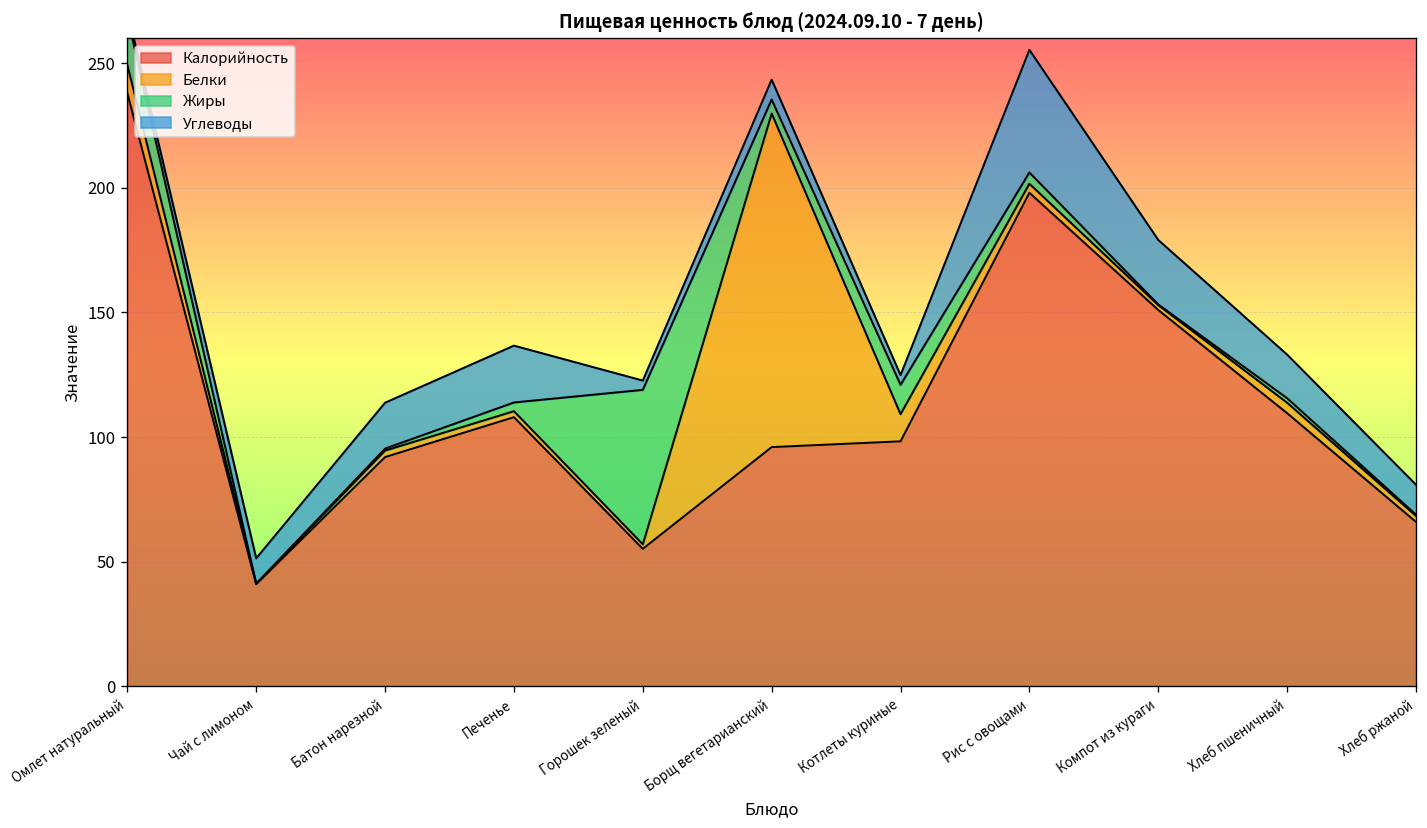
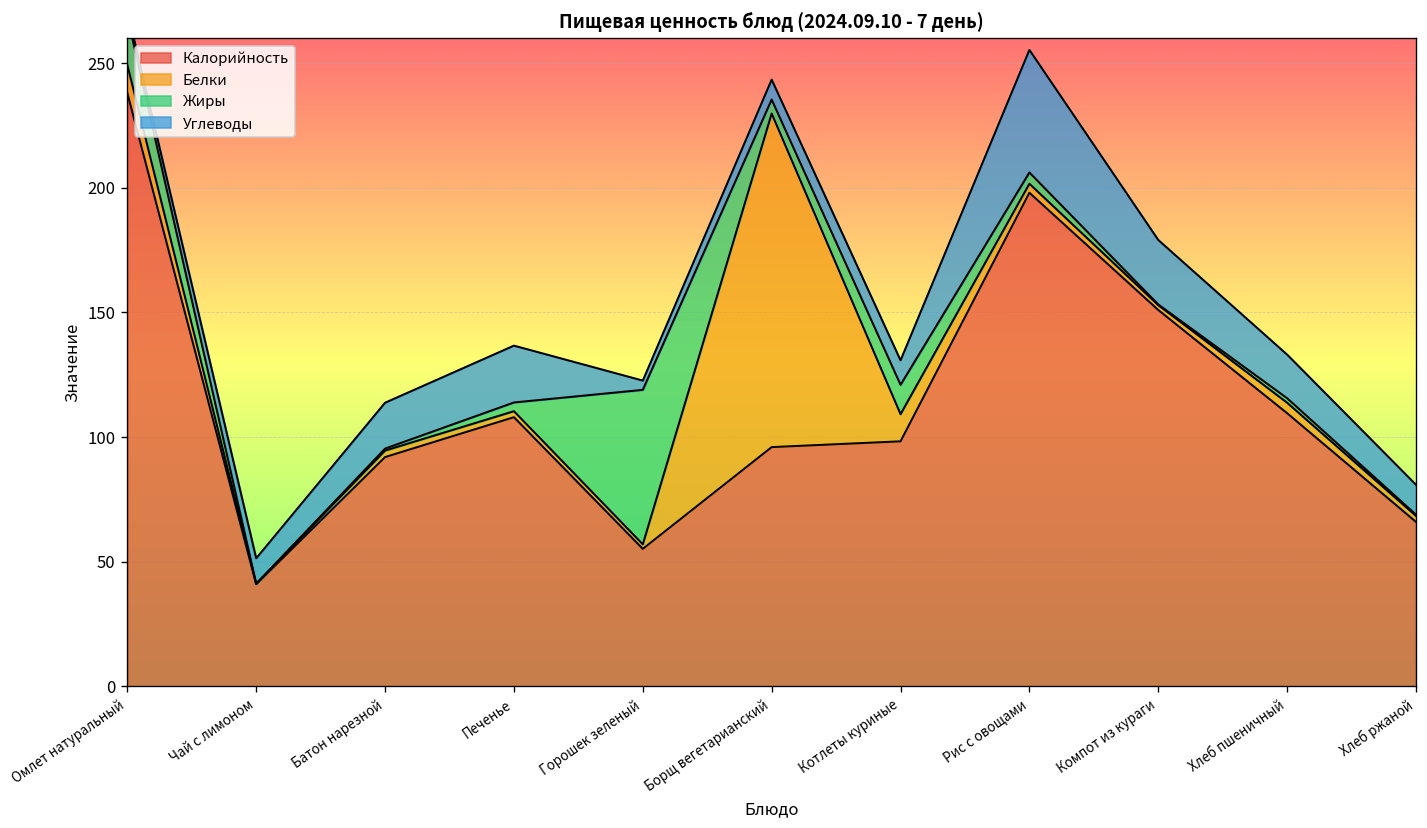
  {
    "Калорийность": {
      "Омлет натуральный": 238,
      "Батон нарезной": 92,
      "Печенье": 108,
      "Горошек зеленый": 55,
      "Борщ вегетарианский": 96,
      "Котлеты куриные": 98,
      "Рис с овощами": 198,
      "Компот из кураги": 151,
      "Хлеб пшеничный": 110,
      "Хлеб ржаной": 66
    },
    "Белки": {
      "Омлет натуральный": 11,
      "Печенье": 2,
      "Горошек зеленый": 2,
      "Борщ вегетарианский": 134,
      "Котлеты куриные": 11,
      "Рис с овощами": 4,
      "Хлеб пшеничный": 4
    },
    "Жиры": {
      "Печенье": 4,
      "Горошек зеленый": 62,
      "Борщ вегетарианский": 6,
      "Котлеты куриные": 12,
      "Рис с овощами": 5,
      "Хлеб пшеничный": 2
    },
    "Углеводы": {
      "Чай с лимоном": 10,
      "Батон нарезной": 18,
      "Печенье": 23,
      "Горошек зеленый": 4,
      "Борщ вегетарианский": 8,
-     "Котлеты куриные": 4,
+     "Котлеты куриные": 10,
      "Рис с овощами": 49,
      "Компот из кураги": 26,
      "Хлеб пшеничный": 18,
      "Хлеб ржаной": 12
    }
  }
